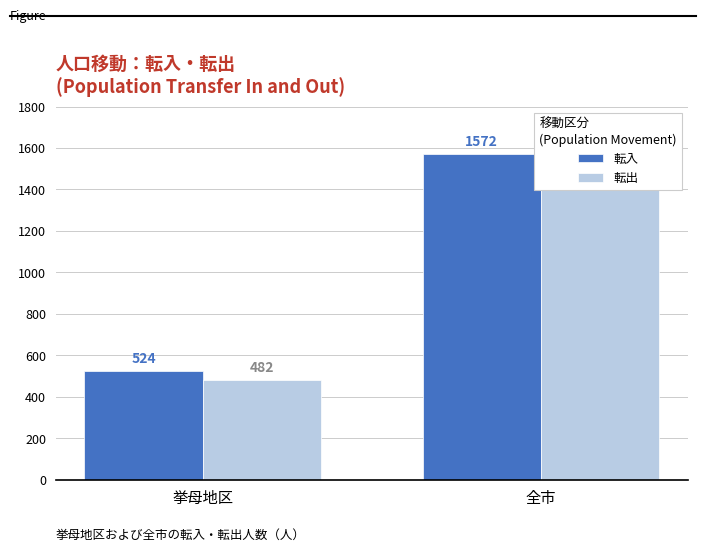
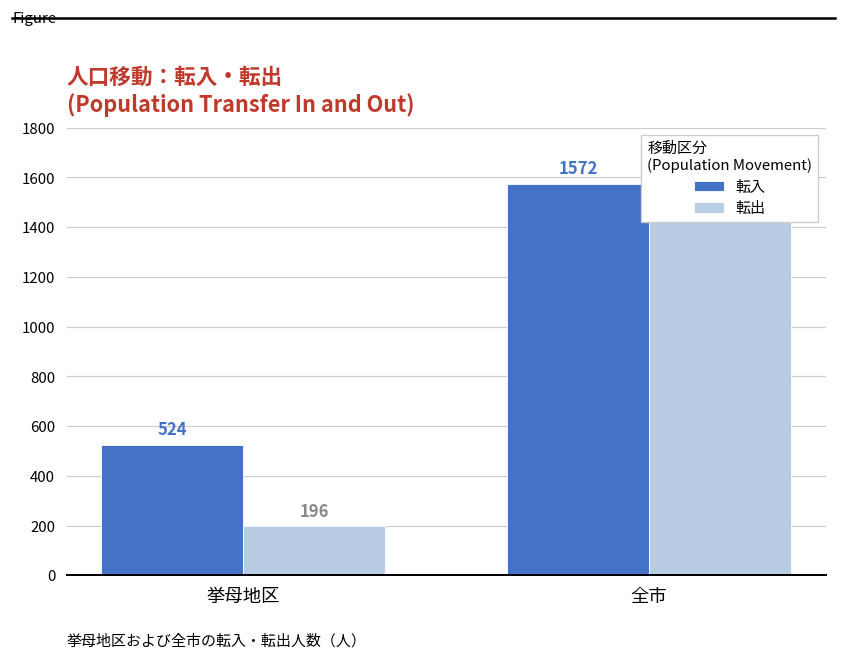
  {
    "転入": {
      "挙母地区": 524,
      "全市": 1572
    },
    "転出": {
-     "挙母地区": 482
+     "挙母地区": 196
    }
  }
